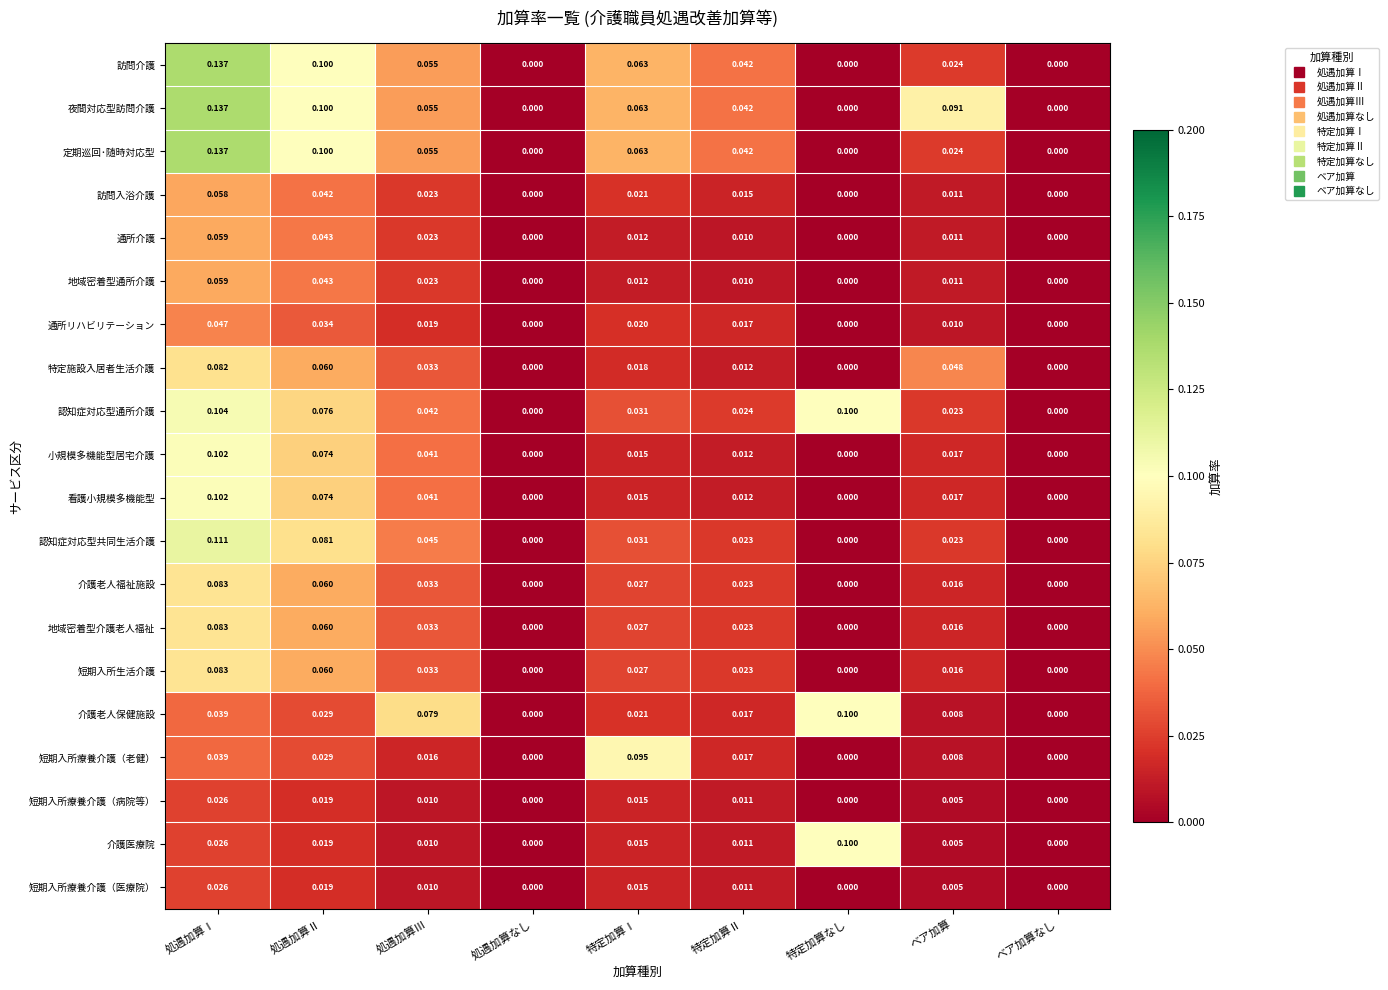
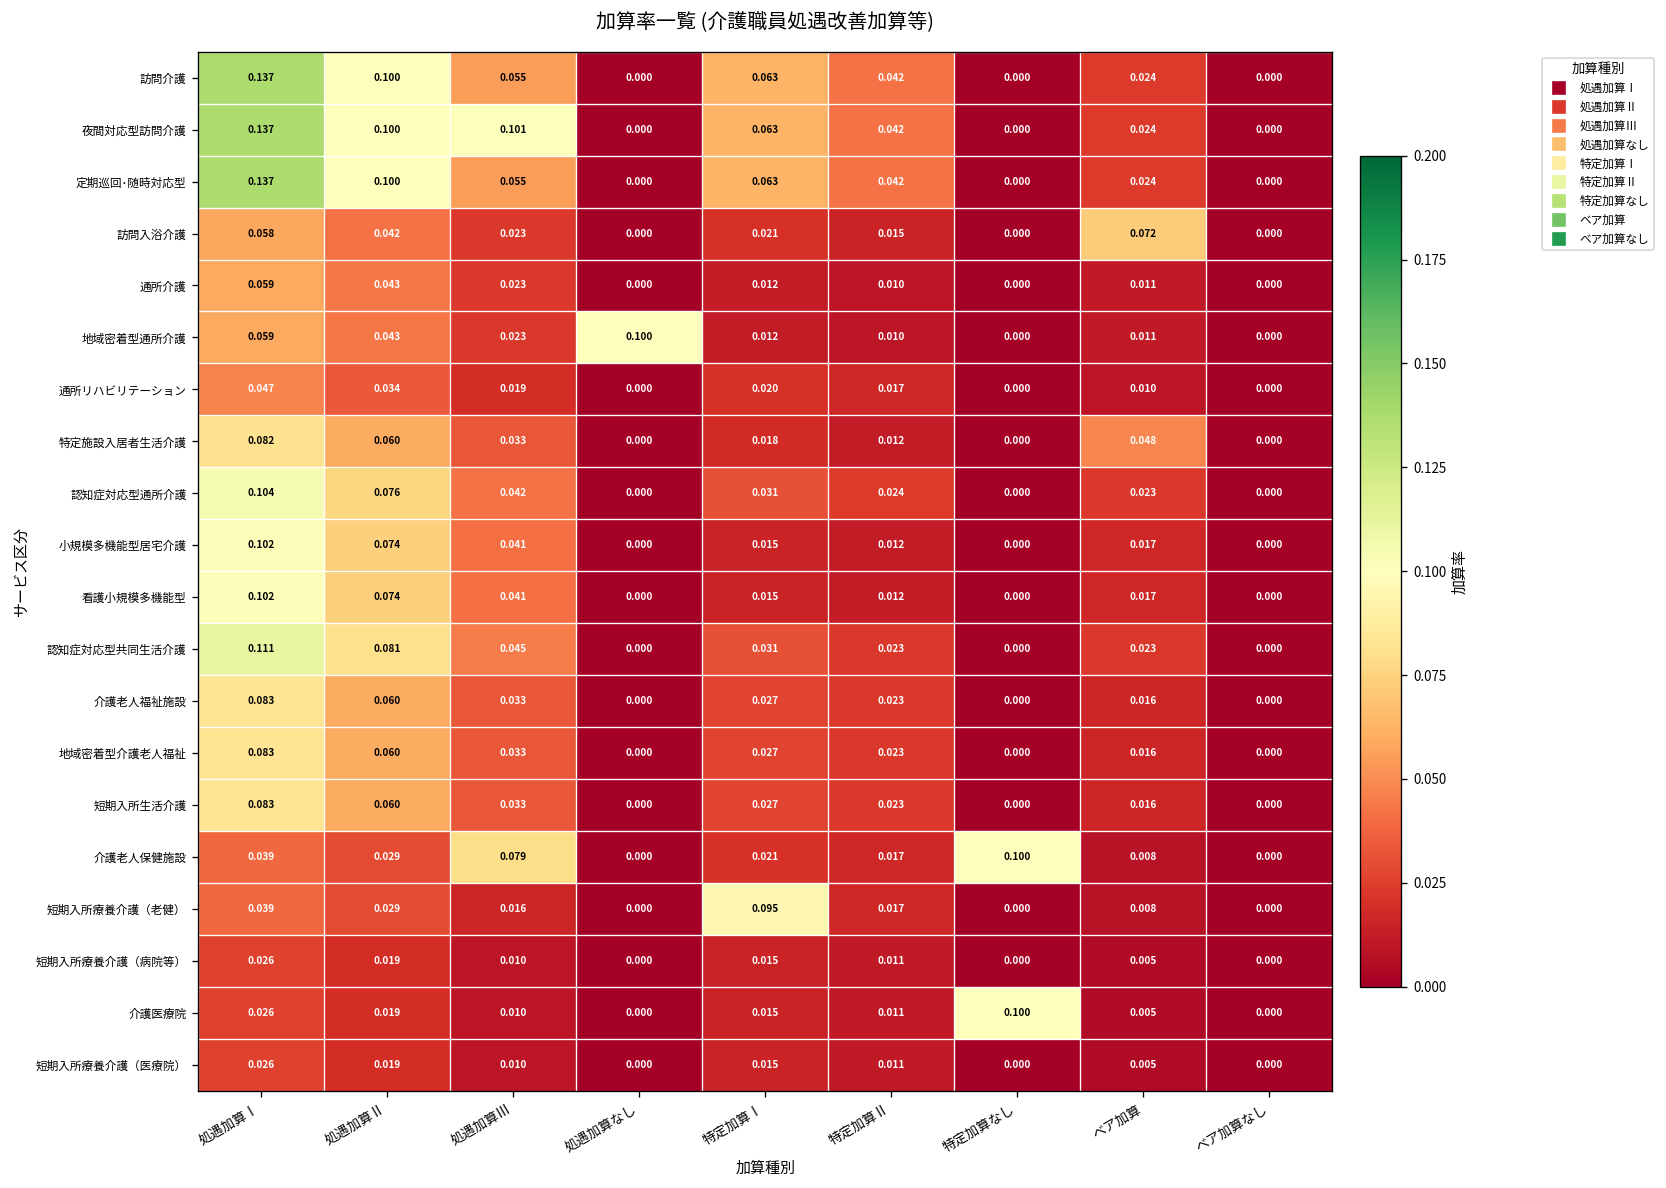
  {
    "訪問介護": {
      "処遇加算Ⅰ": 0.137,
      "処遇加算Ⅱ": 0.100,
      "処遇加算Ⅲ": 0.055,
      "処遇加算なし": 0.000,
      "特定加算Ⅰ": 0.063,
      "特定加算Ⅱ": 0.042,
      "特定加算なし": 0.000,
      "ベア加算": 0.024,
      "ベア加算なし": 0.000
    },
    "夜間対応型訪問介護": {
      "処遇加算Ⅰ": 0.137,
      "処遇加算Ⅱ": 0.100,
-     "処遇加算Ⅲ": 0.055,
+     "処遇加算Ⅲ": 0.101,
      "処遇加算なし": 0.000,
      "特定加算Ⅰ": 0.063,
      "特定加算Ⅱ": 0.042,
      "特定加算なし": 0.000,
-     "ベア加算": 0.091,
+     "ベア加算": 0.024,
      "ベア加算なし": 0.000
    },
    "定期巡回･随時対応型": {
      "処遇加算Ⅰ": 0.137,
      "処遇加算Ⅱ": 0.100,
      "処遇加算Ⅲ": 0.055,
      "処遇加算なし": 0.000,
      "特定加算Ⅰ": 0.063,
      "特定加算Ⅱ": 0.042,
      "特定加算なし": 0.000,
      "ベア加算": 0.024,
      "ベア加算なし": 0.000
    },
    "訪問入浴介護": {
      "処遇加算Ⅰ": 0.058,
      "処遇加算Ⅱ": 0.042,
      "処遇加算Ⅲ": 0.023,
      "処遇加算なし": 0.000,
      "特定加算Ⅰ": 0.021,
      "特定加算Ⅱ": 0.015,
      "特定加算なし": 0.000,
-     "ベア加算": 0.011,
+     "ベア加算": 0.072,
      "ベア加算なし": 0.000
    },
    "通所介護": {
      "処遇加算Ⅰ": 0.059,
      "処遇加算Ⅱ": 0.043,
      "処遇加算Ⅲ": 0.023,
      "処遇加算なし": 0.000,
      "特定加算Ⅰ": 0.012,
      "特定加算Ⅱ": 0.010,
      "特定加算なし": 0.000,
      "ベア加算": 0.011,
      "ベア加算なし": 0.000
    },
    "地域密着型通所介護": {
      "処遇加算Ⅰ": 0.059,
      "処遇加算Ⅱ": 0.043,
      "処遇加算Ⅲ": 0.023,
-     "処遇加算なし": 0.000,
+     "処遇加算なし": 0.100,
      "特定加算Ⅰ": 0.012,
      "特定加算Ⅱ": 0.010,
      "特定加算なし": 0.000,
      "ベア加算": 0.011,
      "ベア加算なし": 0.000
    },
    "通所リハビリテーション": {
      "処遇加算Ⅰ": 0.047,
      "処遇加算Ⅱ": 0.034,
      "処遇加算Ⅲ": 0.019,
      "処遇加算なし": 0.000,
      "特定加算Ⅰ": 0.020,
      "特定加算Ⅱ": 0.017,
      "特定加算なし": 0.000,
      "ベア加算": 0.010,
      "ベア加算なし": 0.000
    },
    "特定施設入居者生活介護": {
      "処遇加算Ⅰ": 0.082,
      "処遇加算Ⅱ": 0.060,
      "処遇加算Ⅲ": 0.033,
      "処遇加算なし": 0.000,
      "特定加算Ⅰ": 0.018,
      "特定加算Ⅱ": 0.012,
      "特定加算なし": 0.000,
      "ベア加算": 0.048,
      "ベア加算なし": 0.000
    },
    "認知症対応型通所介護": {
      "処遇加算Ⅰ": 0.104,
      "処遇加算Ⅱ": 0.076,
      "処遇加算Ⅲ": 0.042,
      "処遇加算なし": 0.000,
      "特定加算Ⅰ": 0.031,
      "特定加算Ⅱ": 0.024,
-     "特定加算なし": 0.100,
+     "特定加算なし": 0.000,
      "ベア加算": 0.023,
      "ベア加算なし": 0.000
    },
    "小規模多機能型居宅介護": {
      "処遇加算Ⅰ": 0.102,
      "処遇加算Ⅱ": 0.074,
      "処遇加算Ⅲ": 0.041,
      "処遇加算なし": 0.000,
      "特定加算Ⅰ": 0.015,
      "特定加算Ⅱ": 0.012,
      "特定加算なし": 0.000,
      "ベア加算": 0.017,
      "ベア加算なし": 0.000
    },
    "看護小規模多機能型": {
      "処遇加算Ⅰ": 0.102,
      "処遇加算Ⅱ": 0.074,
      "処遇加算Ⅲ": 0.041,
      "処遇加算なし": 0.000,
      "特定加算Ⅰ": 0.015,
      "特定加算Ⅱ": 0.012,
      "特定加算なし": 0.000,
      "ベア加算": 0.017,
      "ベア加算なし": 0.000
    },
    "認知症対応型共同生活介護": {
      "処遇加算Ⅰ": 0.111,
      "処遇加算Ⅱ": 0.081,
      "処遇加算Ⅲ": 0.045,
      "処遇加算なし": 0.000,
      "特定加算Ⅰ": 0.031,
      "特定加算Ⅱ": 0.023,
      "特定加算なし": 0.000,
      "ベア加算": 0.023,
      "ベア加算なし": 0.000
    },
    "介護老人福祉施設": {
      "処遇加算Ⅰ": 0.083,
      "処遇加算Ⅱ": 0.060,
      "処遇加算Ⅲ": 0.033,
      "処遇加算なし": 0.000,
      "特定加算Ⅰ": 0.027,
      "特定加算Ⅱ": 0.023,
      "特定加算なし": 0.000,
      "ベア加算": 0.016,
      "ベア加算なし": 0.000
    },
    "地域密着型介護老人福祉": {
      "処遇加算Ⅰ": 0.083,
      "処遇加算Ⅱ": 0.060,
      "処遇加算Ⅲ": 0.033,
      "処遇加算なし": 0.000,
      "特定加算Ⅰ": 0.027,
      "特定加算Ⅱ": 0.023,
      "特定加算なし": 0.000,
      "ベア加算": 0.016,
      "ベア加算なし": 0.000
    },
    "短期入所生活介護": {
      "処遇加算Ⅰ": 0.083,
      "処遇加算Ⅱ": 0.060,
      "処遇加算Ⅲ": 0.033,
      "処遇加算なし": 0.000,
      "特定加算Ⅰ": 0.027,
      "特定加算Ⅱ": 0.023,
      "特定加算なし": 0.000,
      "ベア加算": 0.016,
      "ベア加算なし": 0.000
    },
    "介護老人保健施設": {
      "処遇加算Ⅰ": 0.039,
      "処遇加算Ⅱ": 0.029,
      "処遇加算Ⅲ": 0.079,
      "処遇加算なし": 0.000,
      "特定加算Ⅰ": 0.021,
      "特定加算Ⅱ": 0.017,
      "特定加算なし": 0.100,
      "ベア加算": 0.008,
      "ベア加算なし": 0.000
    },
    "短期入所療養介護（老健）": {
      "処遇加算Ⅰ": 0.039,
      "処遇加算Ⅱ": 0.029,
      "処遇加算Ⅲ": 0.016,
      "処遇加算なし": 0.000,
      "特定加算Ⅰ": 0.095,
      "特定加算Ⅱ": 0.017,
      "特定加算なし": 0.000,
      "ベア加算": 0.008,
      "ベア加算なし": 0.000
    },
    "短期入所療養介護（病院等）": {
      "処遇加算Ⅰ": 0.026,
      "処遇加算Ⅱ": 0.019,
      "処遇加算Ⅲ": 0.010,
      "処遇加算なし": 0.000,
      "特定加算Ⅰ": 0.015,
      "特定加算Ⅱ": 0.011,
      "特定加算なし": 0.000,
      "ベア加算": 0.005,
      "ベア加算なし": 0.000
    },
    "介護医療院": {
      "処遇加算Ⅰ": 0.026,
      "処遇加算Ⅱ": 0.019,
      "処遇加算Ⅲ": 0.010,
      "処遇加算なし": 0.000,
      "特定加算Ⅰ": 0.015,
      "特定加算Ⅱ": 0.011,
      "特定加算なし": 0.100,
      "ベア加算": 0.005,
      "ベア加算なし": 0.000
    },
    "短期入所療養介護（医療院）": {
      "処遇加算Ⅰ": 0.026,
      "処遇加算Ⅱ": 0.019,
      "処遇加算Ⅲ": 0.010,
      "処遇加算なし": 0.000,
      "特定加算Ⅰ": 0.015,
      "特定加算Ⅱ": 0.011,
      "特定加算なし": 0.000,
      "ベア加算": 0.005,
      "ベア加算なし": 0.000
    }
  }
